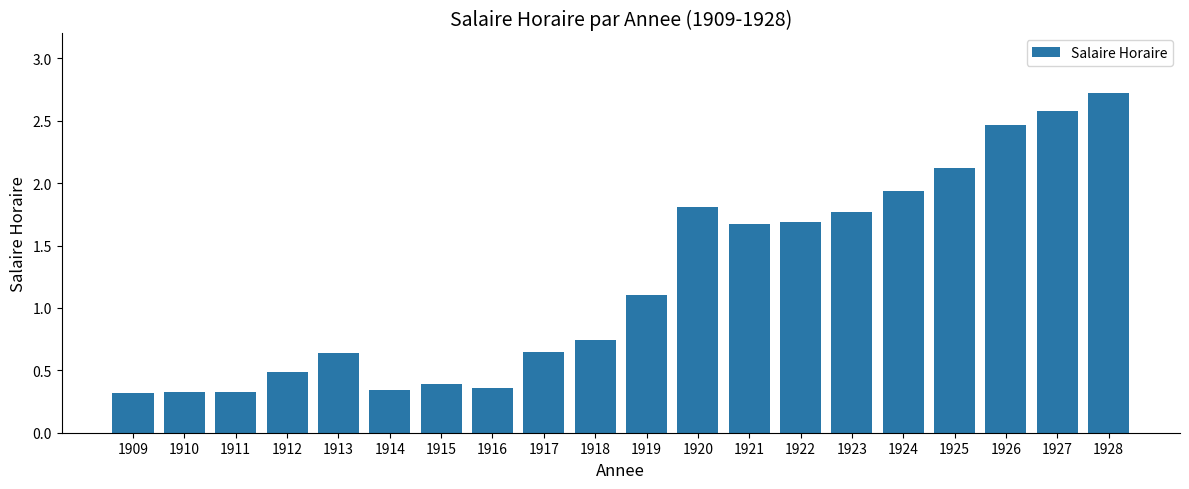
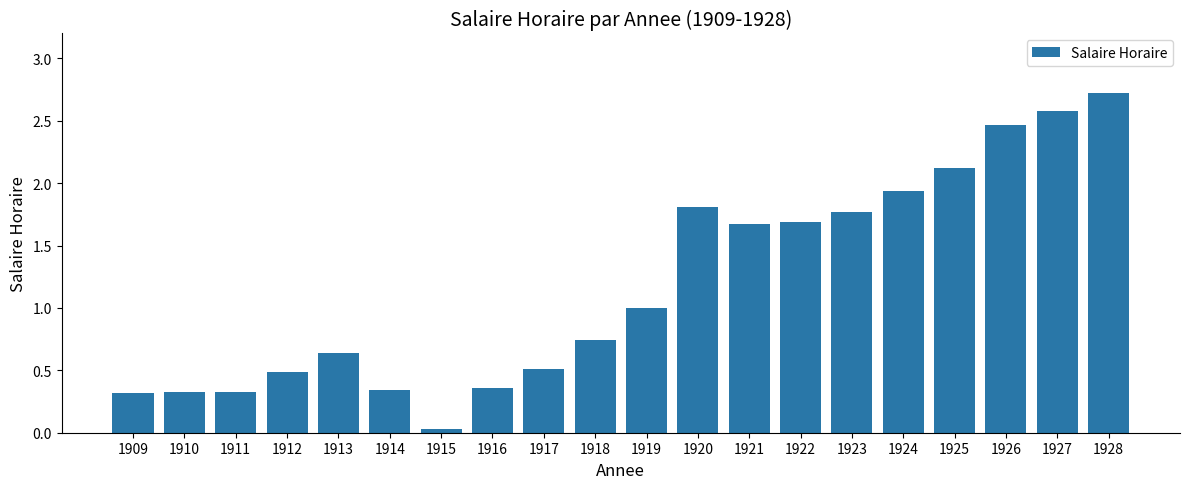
  {
    "1909": 0.32,
    "1910": 0.33,
    "1911": 0.33,
    "1912": 0.49,
    "1913": 0.64,
    "1914": 0.34,
-   "1915": 0.39,
+   "1915": 0.03,
    "1916": 0.36,
-   "1917": 0.65,
+   "1917": 0.51,
    "1918": 0.74,
-   "1919": 1.1,
+   "1919": 1.0,
    "1920": 1.81,
    "1921": 1.67,
    "1922": 1.69,
    "1923": 1.77,
    "1924": 1.94,
    "1925": 2.12,
    "1926": 2.47,
    "1927": 2.58,
    "1928": 2.72
  }
